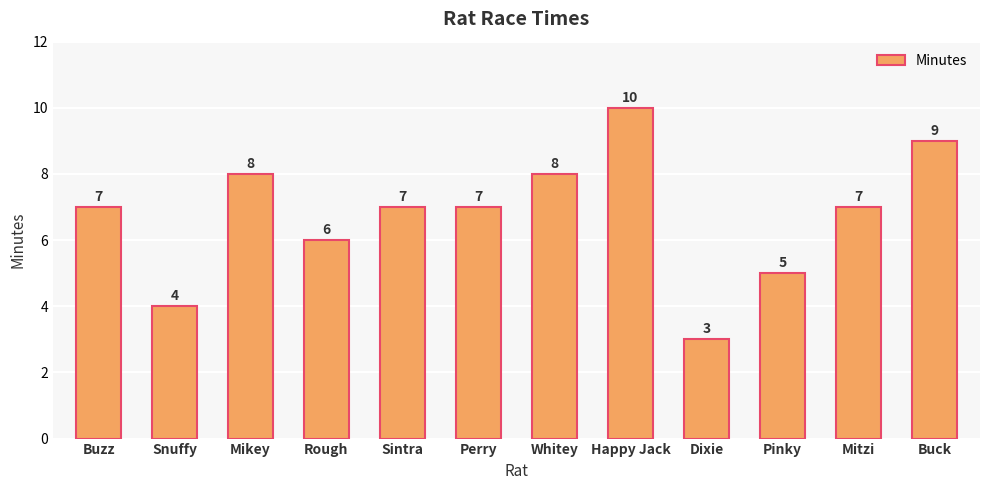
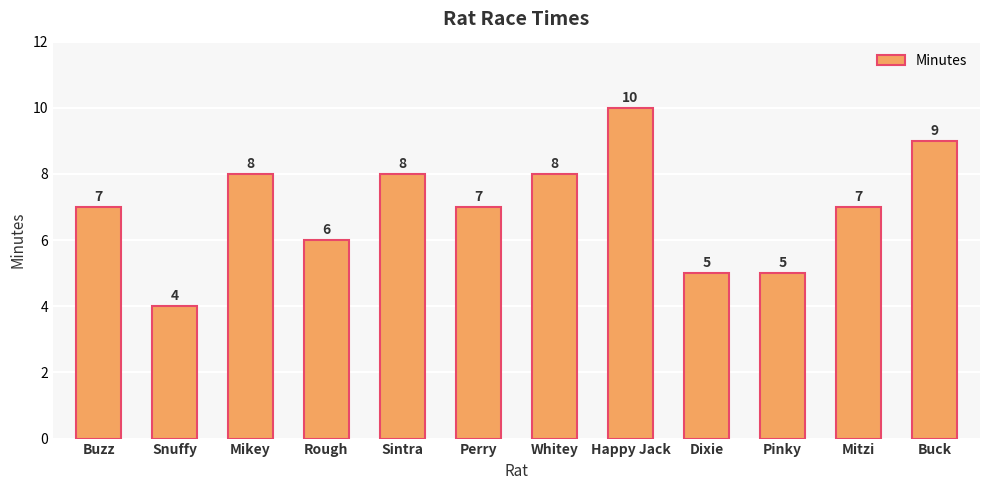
  {
    "Buzz": 7,
    "Snuffy": 4,
    "Mikey": 8,
    "Rough": 6,
-   "Sintra": 7,
+   "Sintra": 8,
    "Perry": 7,
    "Whitey": 8,
    "Happy Jack": 10,
-   "Dixie": 3,
+   "Dixie": 5,
    "Pinky": 5,
    "Mitzi": 7,
    "Buck": 9
  }
